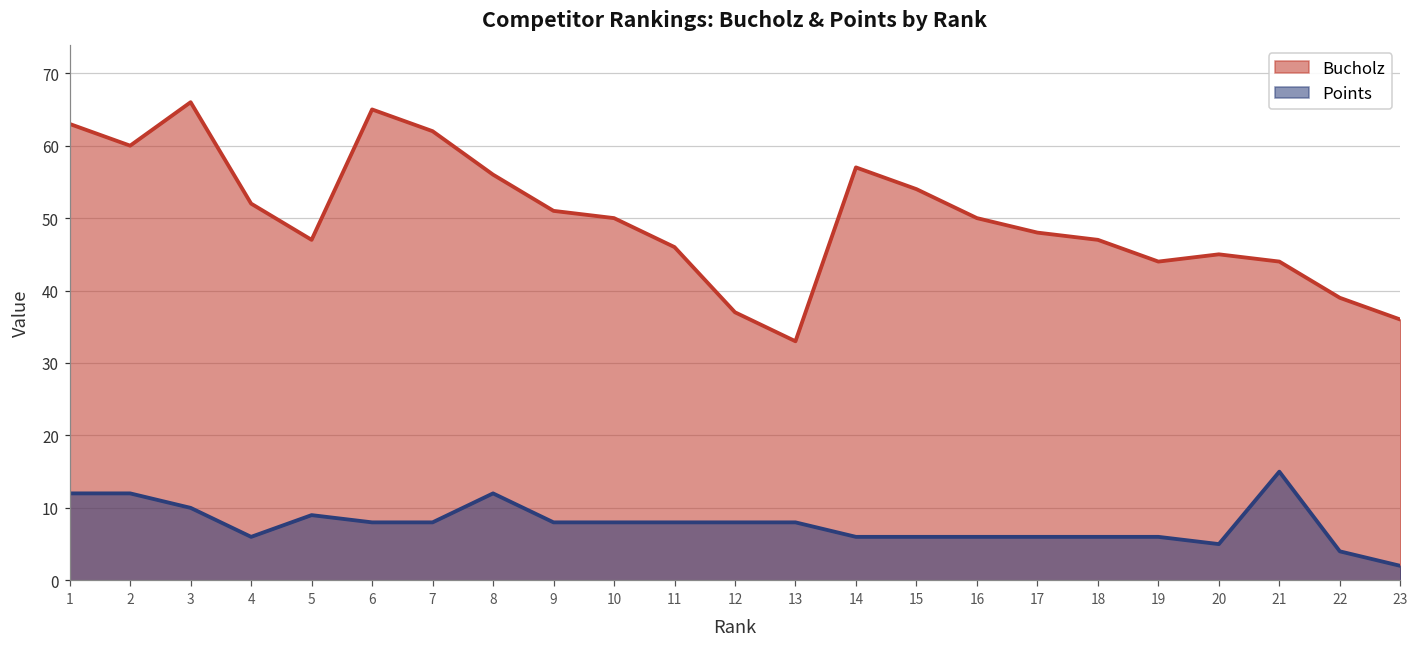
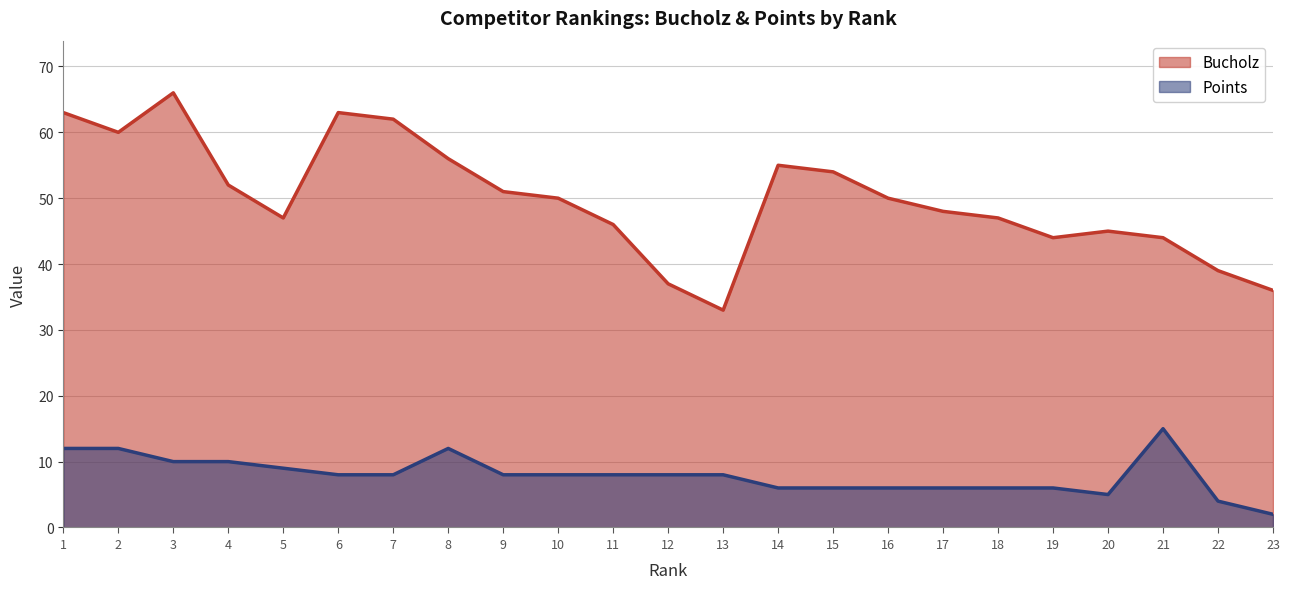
  {
    "Bucholz": {
      "1": 63,
      "2": 60,
      "3": 66,
      "4": 52,
      "5": 47,
-     "6": 65,
+     "6": 63,
      "7": 62,
      "8": 56,
      "9": 51,
      "10": 50,
      "11": 46,
      "12": 37,
      "13": 33,
-     "14": 57,
+     "14": 55,
      "15": 54,
      "16": 50,
      "17": 48,
      "18": 47,
      "19": 44,
      "20": 45,
      "21": 44,
      "22": 39,
      "23": 36
    },
    "Points": {
      "1": 12,
      "2": 12,
      "3": 10,
-     "4": 6,
+     "4": 10,
      "5": 9,
      "6": 8,
      "7": 8,
      "8": 12,
      "9": 8,
      "10": 8,
      "11": 8,
      "12": 8,
      "13": 8,
      "14": 6,
      "15": 6,
      "16": 6,
      "17": 6,
      "18": 6,
      "19": 6,
      "20": 5,
      "21": 15,
      "22": 4,
      "23": 2
    }
  }
